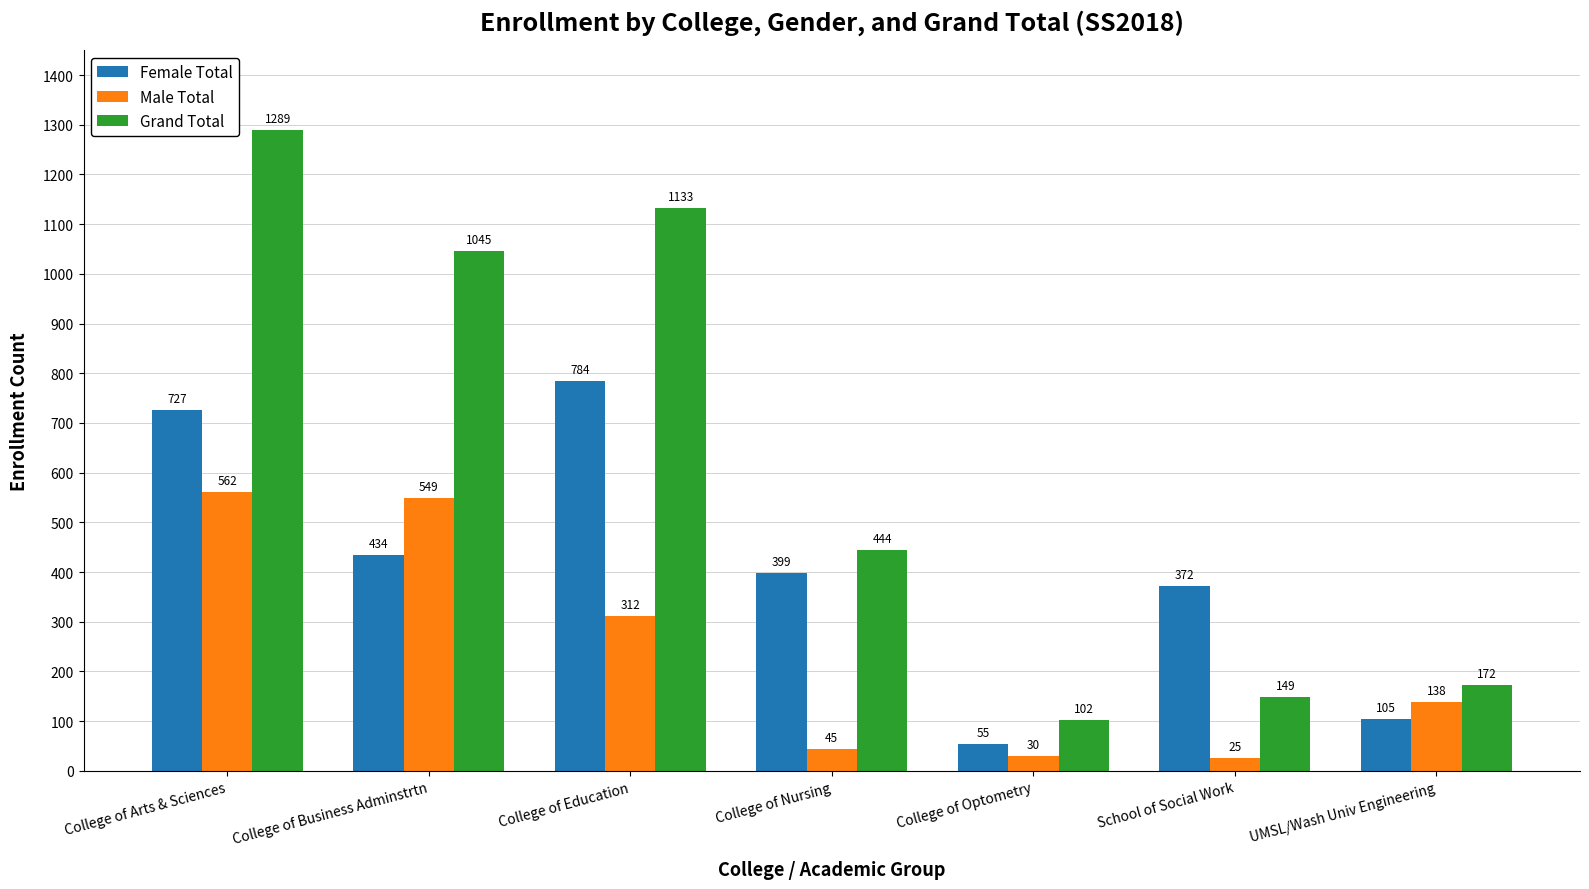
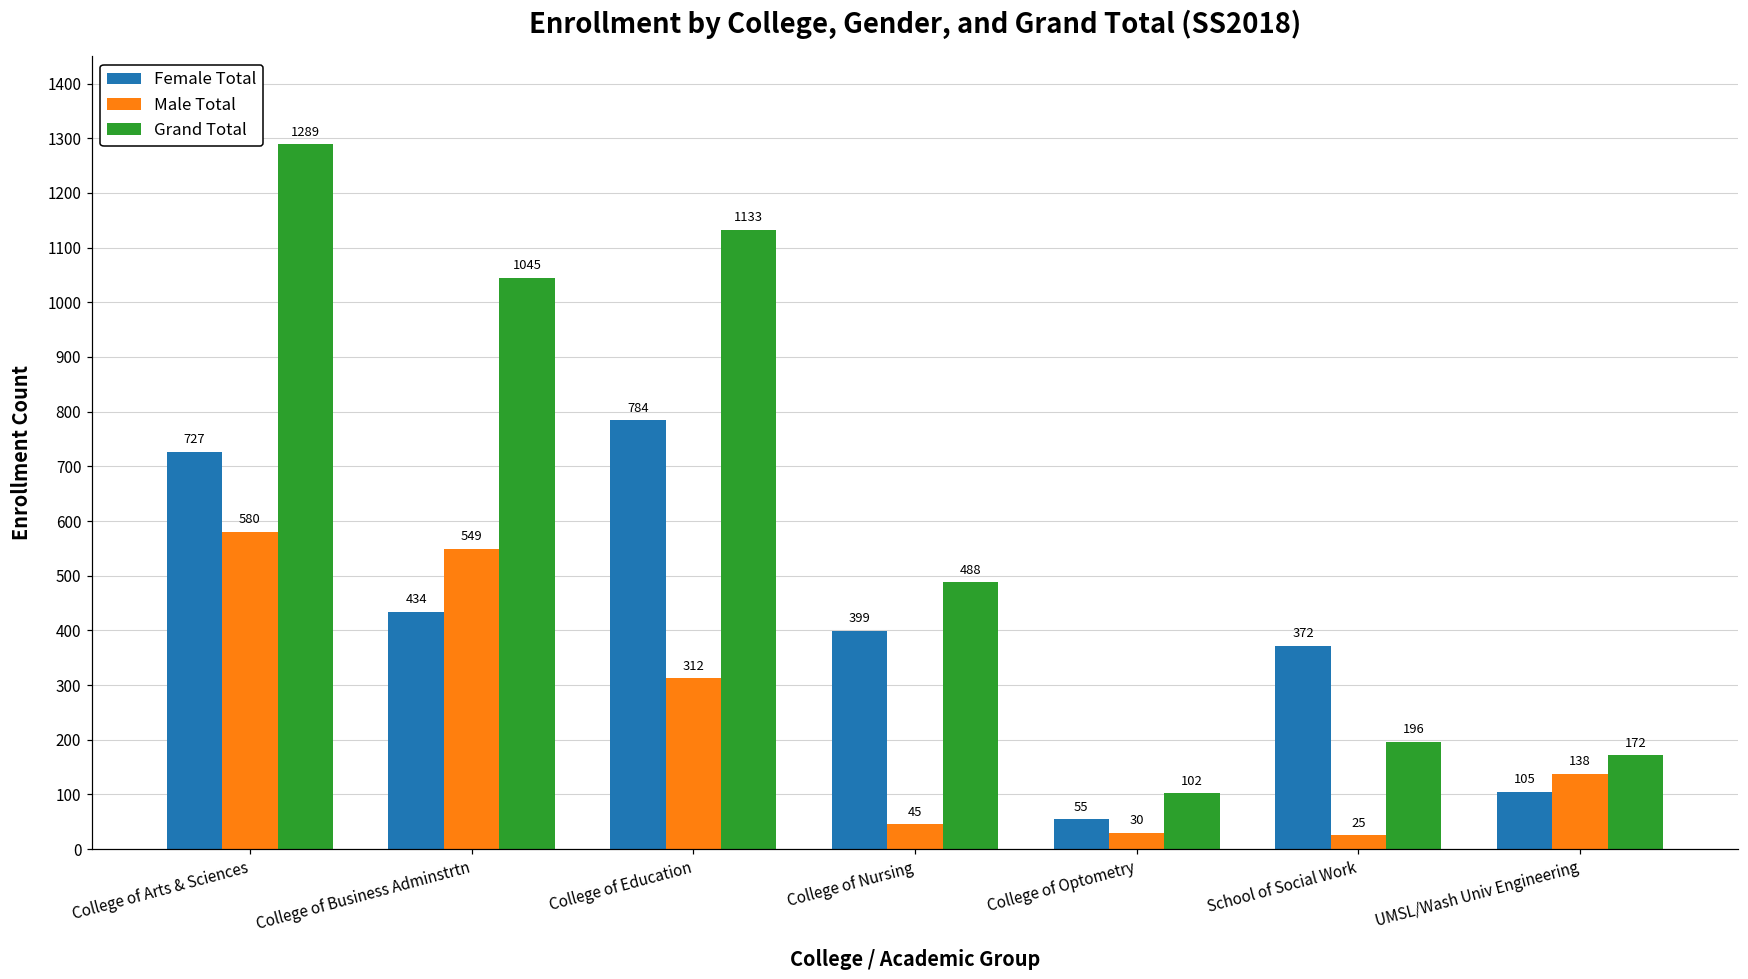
  {
    "Female Total": {
      "College of Arts & Sciences": 727,
      "College of Business Adminstrtn": 434,
      "College of Education": 784,
      "College of Nursing": 399,
      "College of Optometry": 55,
      "School of Social Work": 372,
      "UMSL/Wash Univ Engineering": 105
    },
    "Male Total": {
-     "College of Arts & Sciences": 562,
+     "College of Arts & Sciences": 580,
      "College of Business Adminstrtn": 549,
      "College of Education": 312,
      "College of Nursing": 45,
      "College of Optometry": 30,
      "School of Social Work": 25,
      "UMSL/Wash Univ Engineering": 138
    },
    "Grand Total": {
      "College of Arts & Sciences": 1289,
      "College of Business Adminstrtn": 1045,
      "College of Education": 1133,
-     "College of Nursing": 444,
+     "College of Nursing": 488,
      "College of Optometry": 102,
-     "School of Social Work": 149,
+     "School of Social Work": 196,
      "UMSL/Wash Univ Engineering": 172
    }
  }
